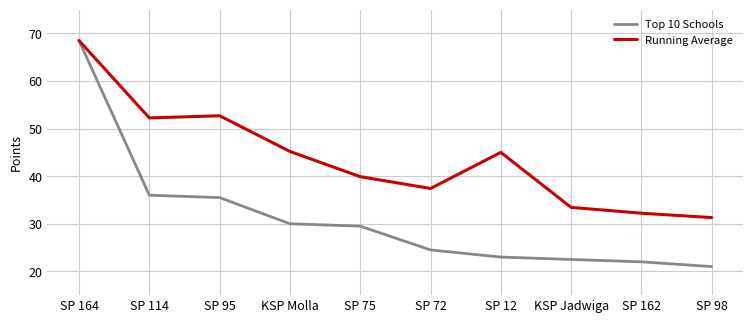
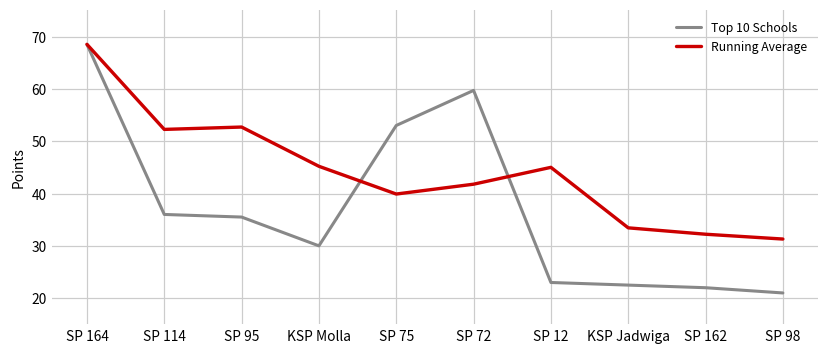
  {
    "Top 10 Schools": {
      "SP 114": 36,
      "SP 95": 36,
      "KSP Molla": 30,
-     "SP 75": 30,
-     "SP 72": 25,
+     "SP 75": 53,
+     "SP 72": 60,
      "SP 12": 23,
      "KSP Jadwiga": 23,
      "SP 162": 22,
      "SP 98": 21
    },
    "Running Average": {
      "SP 114": 52,
      "SP 95": 53,
      "KSP Molla": 45,
      "SP 75": 40,
-     "SP 72": 37,
+     "SP 72": 42,
      "SP 12": 45,
      "KSP Jadwiga": 33,
      "SP 162": 32,
      "SP 98": 31
    }
  }
